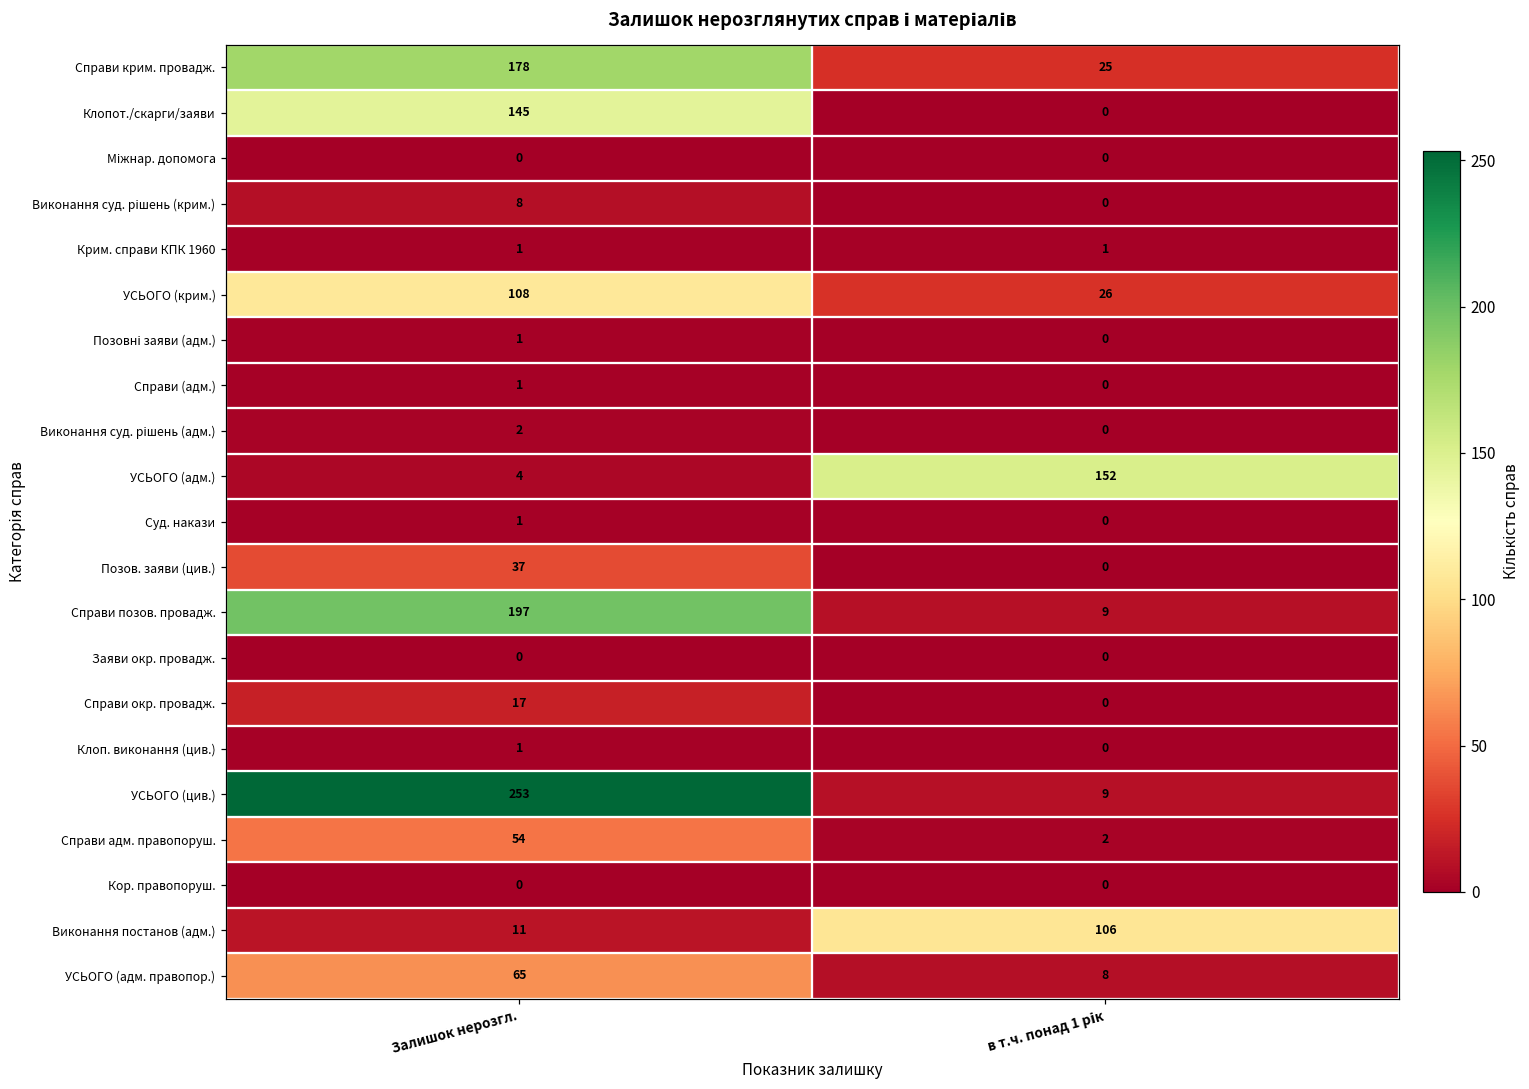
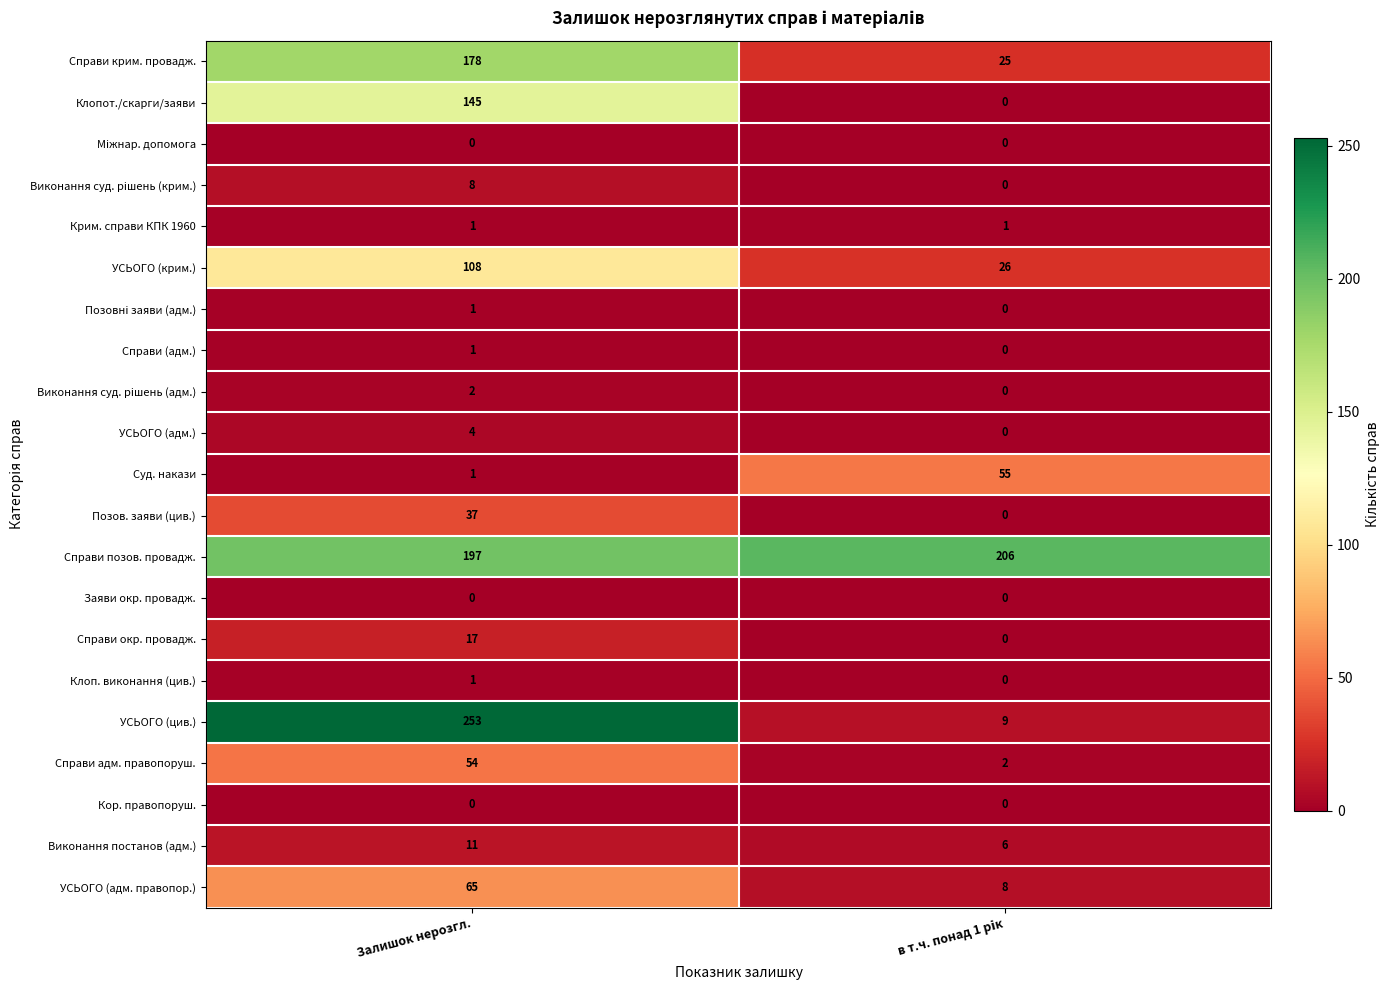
  {
    "Справи крим. провадж.": {
      "Залишок нерозгл.": 178,
      "в т.ч. понад 1 рік": 25
    },
    "Клопот./скарги/заяви": {
      "Залишок нерозгл.": 145,
      "в т.ч. понад 1 рік": 0
    },
    "Міжнар. допомога": {
      "Залишок нерозгл.": 0,
      "в т.ч. понад 1 рік": 0
    },
    "Виконання суд. рішень (крим.)": {
      "Залишок нерозгл.": 8,
      "в т.ч. понад 1 рік": 0
    },
    "Крим. справи КПК 1960": {
      "Залишок нерозгл.": 1,
      "в т.ч. понад 1 рік": 1
    },
    "УСЬОГО (крим.)": {
      "Залишок нерозгл.": 108,
      "в т.ч. понад 1 рік": 26
    },
    "Позовні заяви (адм.)": {
      "Залишок нерозгл.": 1,
      "в т.ч. понад 1 рік": 0
    },
    "Справи (адм.)": {
      "Залишок нерозгл.": 1,
      "в т.ч. понад 1 рік": 0
    },
    "Виконання суд. рішень (адм.)": {
      "Залишок нерозгл.": 2,
      "в т.ч. понад 1 рік": 0
    },
    "УСЬОГО (адм.)": {
      "Залишок нерозгл.": 4,
-     "в т.ч. понад 1 рік": 152
+     "в т.ч. понад 1 рік": 0
    },
    "Суд. накази": {
      "Залишок нерозгл.": 1,
-     "в т.ч. понад 1 рік": 0
+     "в т.ч. понад 1 рік": 55
    },
    "Позов. заяви (цив.)": {
      "Залишок нерозгл.": 37,
      "в т.ч. понад 1 рік": 0
    },
    "Справи позов. провадж.": {
      "Залишок нерозгл.": 197,
-     "в т.ч. понад 1 рік": 9
+     "в т.ч. понад 1 рік": 206
    },
    "Заяви окр. провадж.": {
      "Залишок нерозгл.": 0,
      "в т.ч. понад 1 рік": 0
    },
    "Справи окр. провадж.": {
      "Залишок нерозгл.": 17,
      "в т.ч. понад 1 рік": 0
    },
    "Клоп. виконання (цив.)": {
      "Залишок нерозгл.": 1,
      "в т.ч. понад 1 рік": 0
    },
    "УСЬОГО (цив.)": {
      "Залишок нерозгл.": 253,
      "в т.ч. понад 1 рік": 9
    },
    "Справи адм. правопоруш.": {
      "Залишок нерозгл.": 54,
      "в т.ч. понад 1 рік": 2
    },
    "Кор. правопоруш.": {
      "Залишок нерозгл.": 0,
      "в т.ч. понад 1 рік": 0
    },
    "Виконання постанов (адм.)": {
      "Залишок нерозгл.": 11,
-     "в т.ч. понад 1 рік": 106
+     "в т.ч. понад 1 рік": 6
    },
    "УСЬОГО (адм. правопор.)": {
      "Залишок нерозгл.": 65,
      "в т.ч. понад 1 рік": 8
    }
  }
